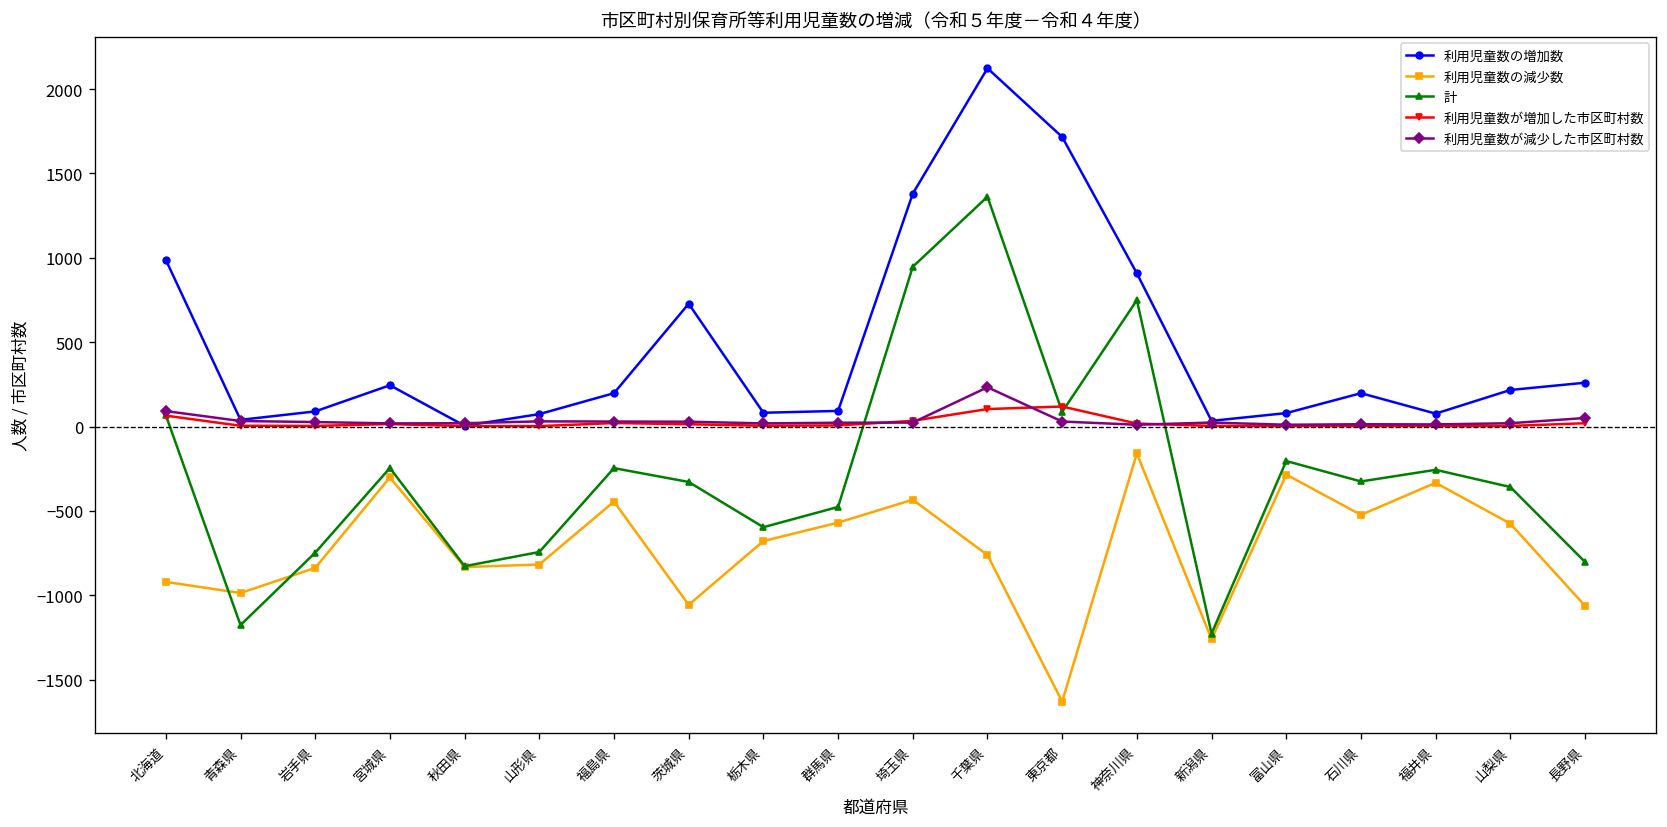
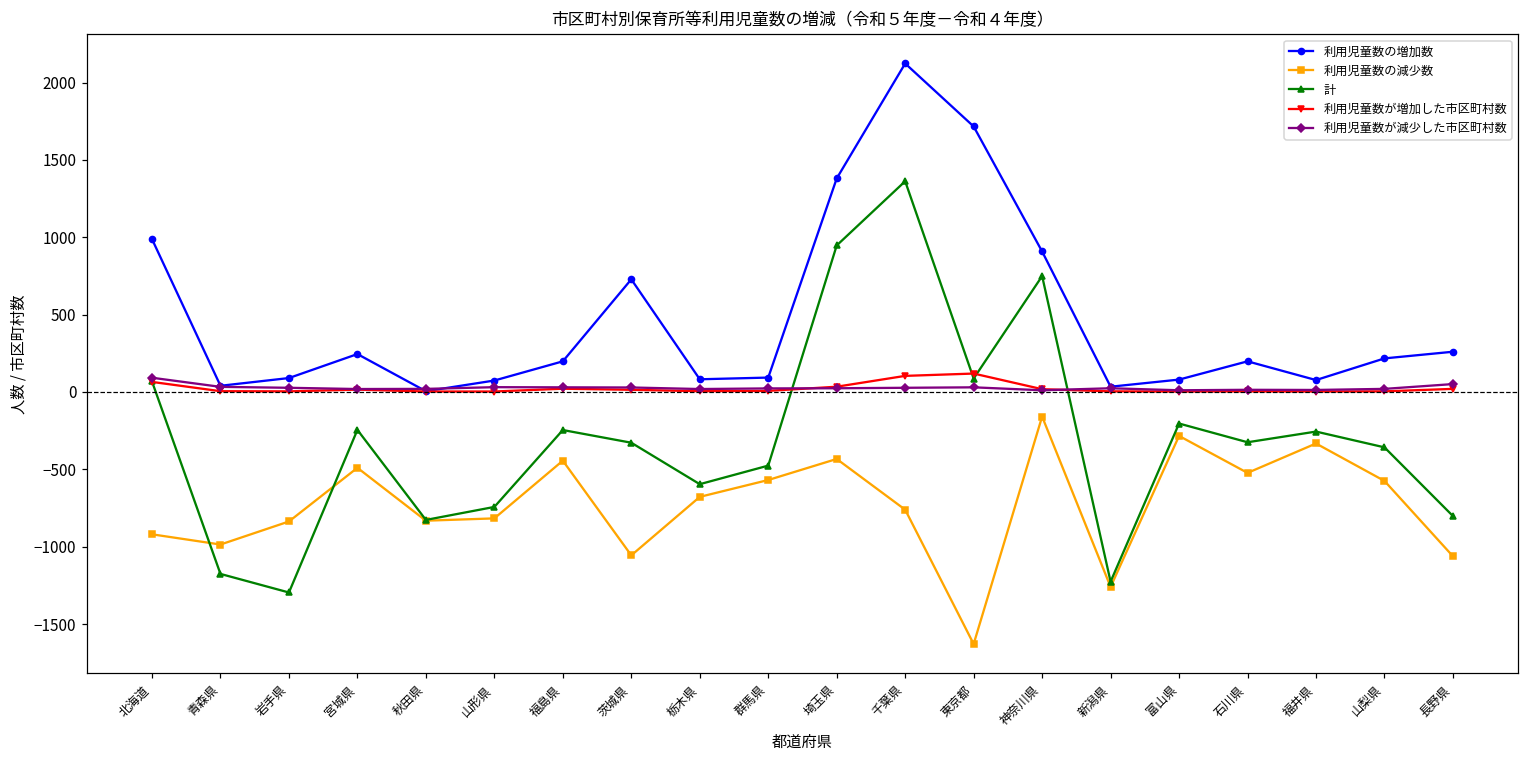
  {
    "利用児童数の増加数": {
      "北海道": 990,
      "岩手県": 90,
      "宮城県": 250,
      "山形県": 70,
      "福島県": 200,
      "茨城県": 730,
      "栃木県": 80,
      "群馬県": 90,
      "埼玉県": 1380,
      "千葉県": 2120,
      "東京都": 1720,
      "神奈川県": 910,
      "富山県": 80,
      "石川県": 200,
      "福井県": 80,
      "山梨県": 220,
      "長野県": 260
    },
    "利用児童数の減少数": {
      "北海道": -920,
      "青森県": -990,
      "岩手県": -840,
-     "宮城県": -300,
+     "宮城県": -490,
      "山形県": -820,
      "福島県": -440,
      "茨城県": -1060,
      "栃木県": -680,
      "群馬県": -570,
      "埼玉県": -430,
      "千葉県": -760,
      "東京都": -1630,
      "神奈川県": -160,
      "新潟県": -1260,
      "富山県": -280,
      "石川県": -520,
      "福井県": -330,
      "山梨県": -580,
      "長野県": -1060
    },
    "計": {
      "青森県": -1180,
-     "岩手県": -750,
+     "岩手県": -1300,
      "宮城県": -250,
      "山形県": -740,
      "福島県": -250,
      "茨城県": -330,
      "栃木県": -600,
      "群馬県": -480,
      "埼玉県": 950,
      "千葉県": 1360,
      "東京都": 90,
      "神奈川県": 750,
      "新潟県": -1230,
      "富山県": -200,
      "石川県": -330,
      "福井県": -260,
      "山梨県": -360,
      "長野県": -800
    },
    "利用児童数が増加した市区町村数": {
      "青森県": 10,
      "岩手県": 0,
      "山形県": 0,
      "千葉県": 100,
      "東京都": 120,
      "新潟県": 0,
      "長野県": 20
    },
    "利用児童数が減少した市区町村数": {
      "北海道": 90,
      "岩手県": 30,
      "山形県": 30,
-     "千葉県": 230,
+     "千葉県": 30,
      "東京都": 30,
      "長野県": 50
    }
  }
